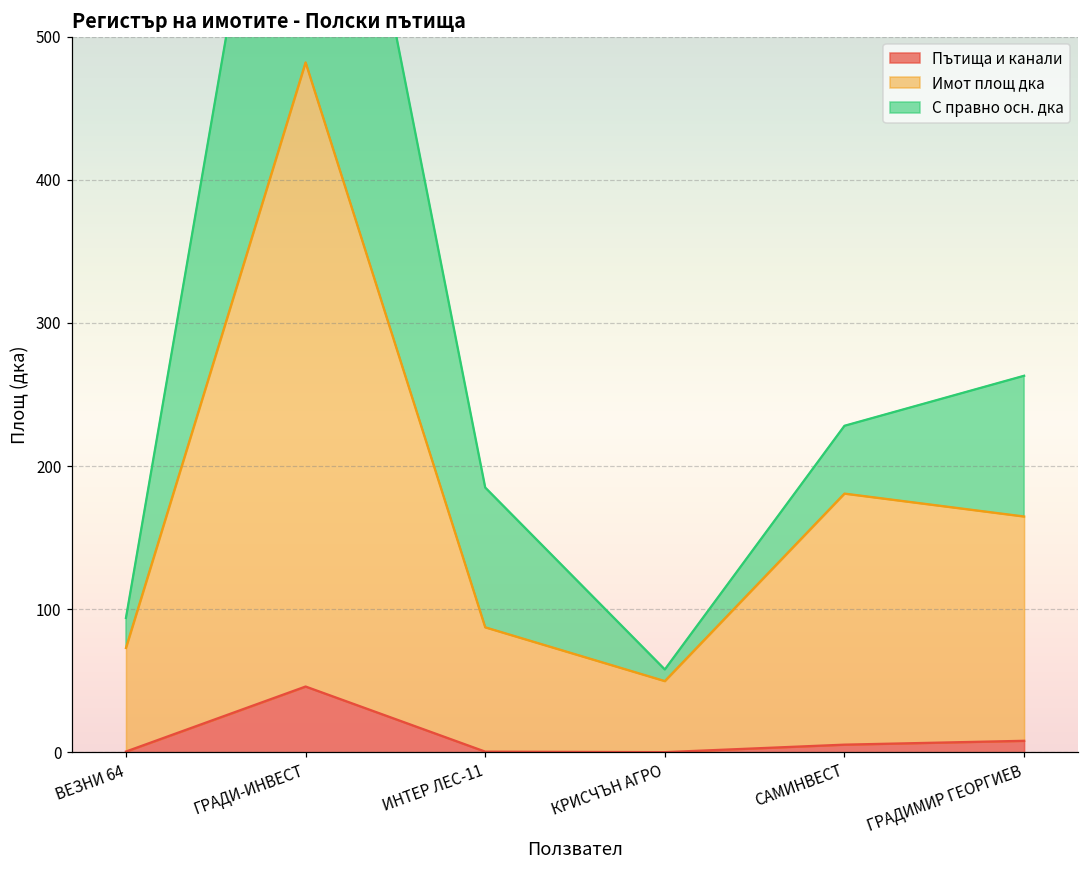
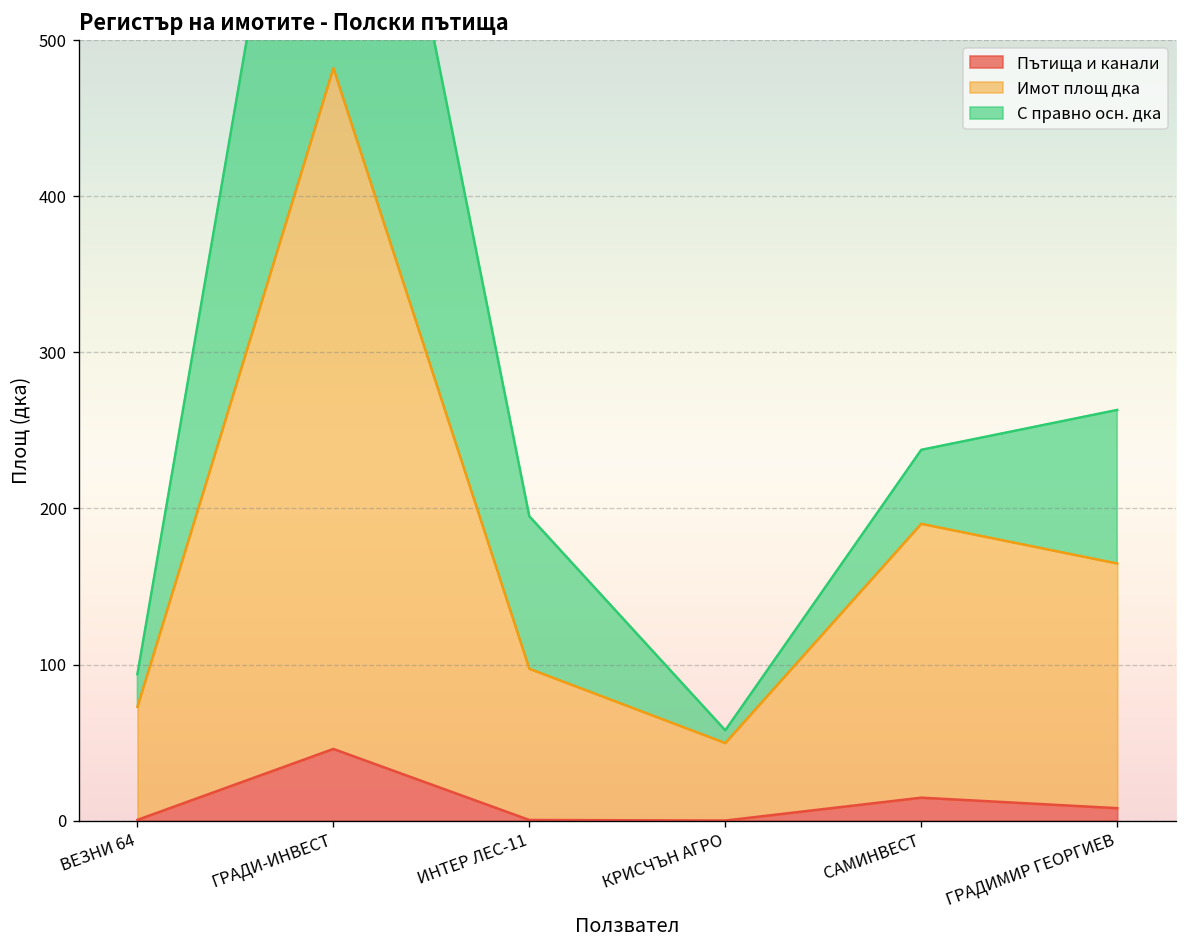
  {
    "Пътища и канали": {
      "ВЕЗНИ 64": 0,
      "ГРАДИ-ИНВЕСТ": 46,
      "ИНТЕР ЛЕС-11": 0,
      "КРИСЧЪН АГРО": 0,
-     "САМИНВЕСТ": 5,
+     "САМИНВЕСТ": 15,
      "ГРАДИМИР ГЕОРГИЕВ": 8
    },
    "Имот площ дка": {
      "ВЕЗНИ 64": 72,
      "ГРАДИ-ИНВЕСТ": 436,
-     "ИНТЕР ЛЕС-11": 87,
+     "ИНТЕР ЛЕС-11": 97,
      "КРИСЧЪН АГРО": 50,
      "САМИНВЕСТ": 175,
      "ГРАДИМИР ГЕОРГИЕВ": 157
    },
    "С правно осн. дка": {
      "ВЕЗНИ 64": 21,
      "ИНТЕР ЛЕС-11": 98,
      "КРИСЧЪН АГРО": 8,
      "САМИНВЕСТ": 47,
      "ГРАДИМИР ГЕОРГИЕВ": 98
    }
  }
